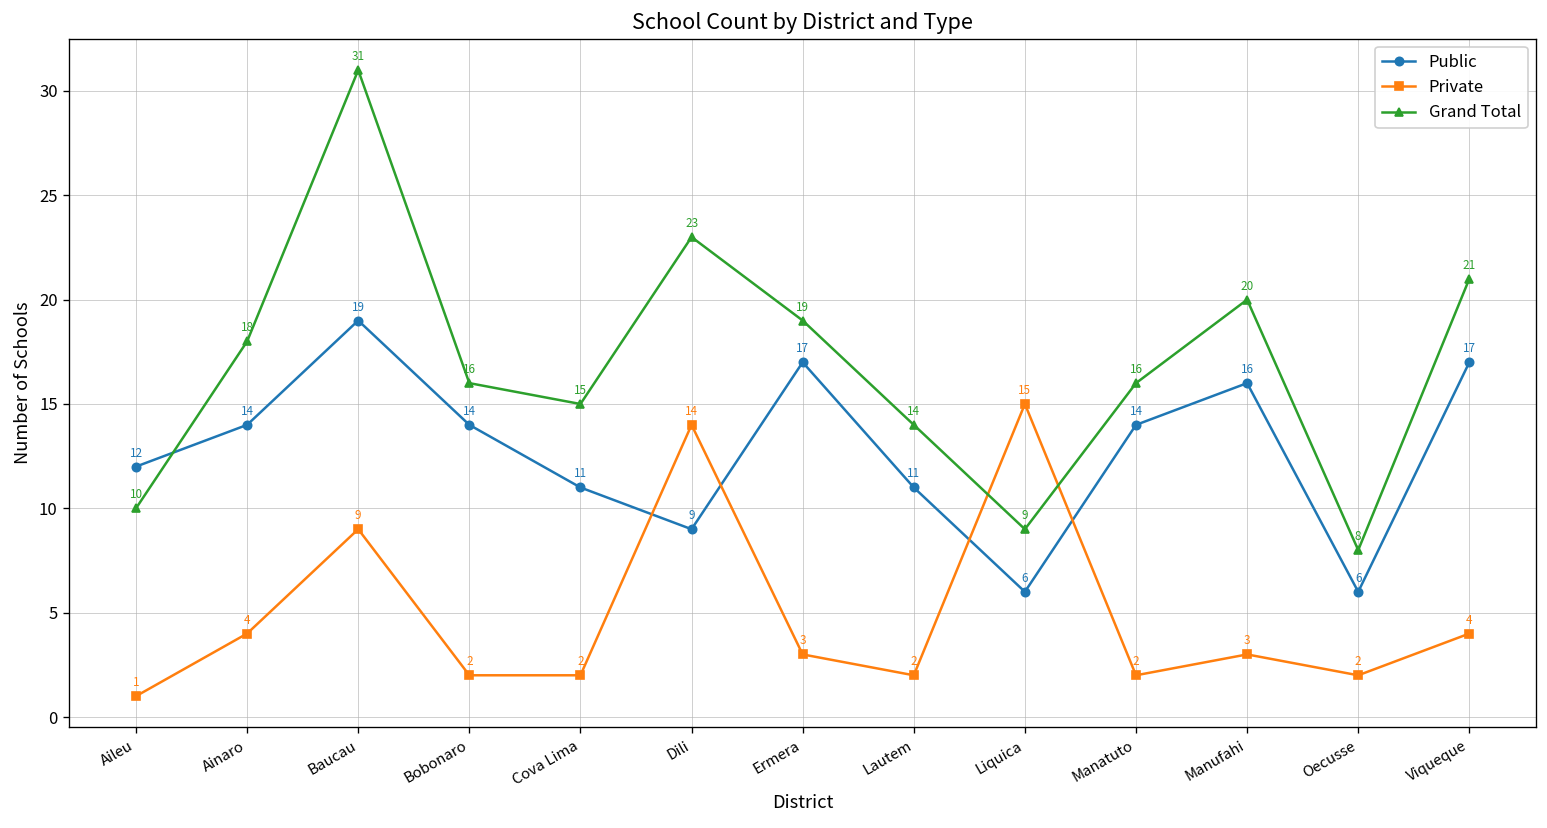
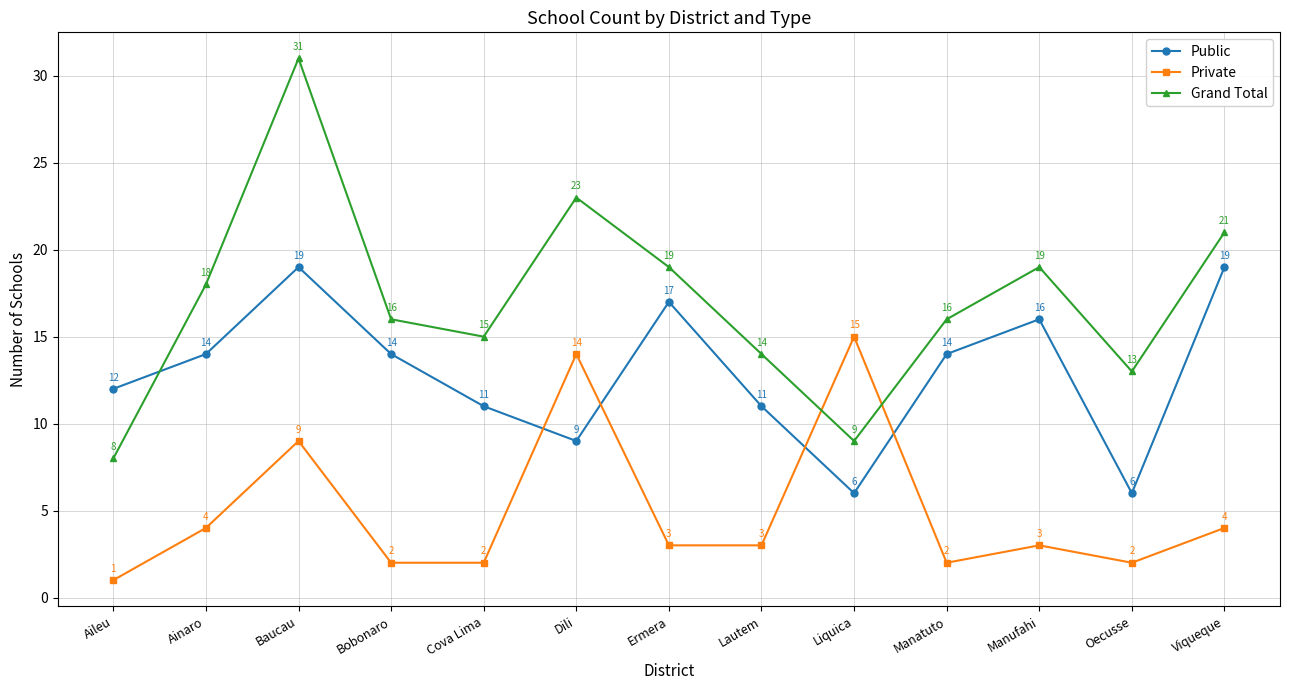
  {
    "Public": {
      "Aileu": 12,
      "Ainaro": 14,
      "Baucau": 19,
      "Bobonaro": 14,
      "Cova Lima": 11,
      "Dili": 9,
      "Ermera": 17,
      "Lautem": 11,
      "Liquica": 6,
      "Manatuto": 14,
      "Manufahi": 16,
      "Oecusse": 6,
-     "Viqueque": 17
+     "Viqueque": 19
    },
    "Private": {
      "Aileu": 1,
      "Ainaro": 4,
      "Baucau": 9,
      "Bobonaro": 2,
      "Cova Lima": 2,
      "Dili": 14,
      "Ermera": 3,
-     "Lautem": 2,
+     "Lautem": 3,
      "Liquica": 15,
      "Manatuto": 2,
      "Manufahi": 3,
      "Oecusse": 2,
      "Viqueque": 4
    },
    "Grand Total": {
-     "Aileu": 10,
+     "Aileu": 8,
      "Ainaro": 18,
      "Baucau": 31,
      "Bobonaro": 16,
      "Cova Lima": 15,
      "Dili": 23,
      "Ermera": 19,
      "Lautem": 14,
      "Liquica": 9,
      "Manatuto": 16,
-     "Manufahi": 20,
-     "Oecusse": 8,
+     "Manufahi": 19,
+     "Oecusse": 13,
      "Viqueque": 21
    }
  }
